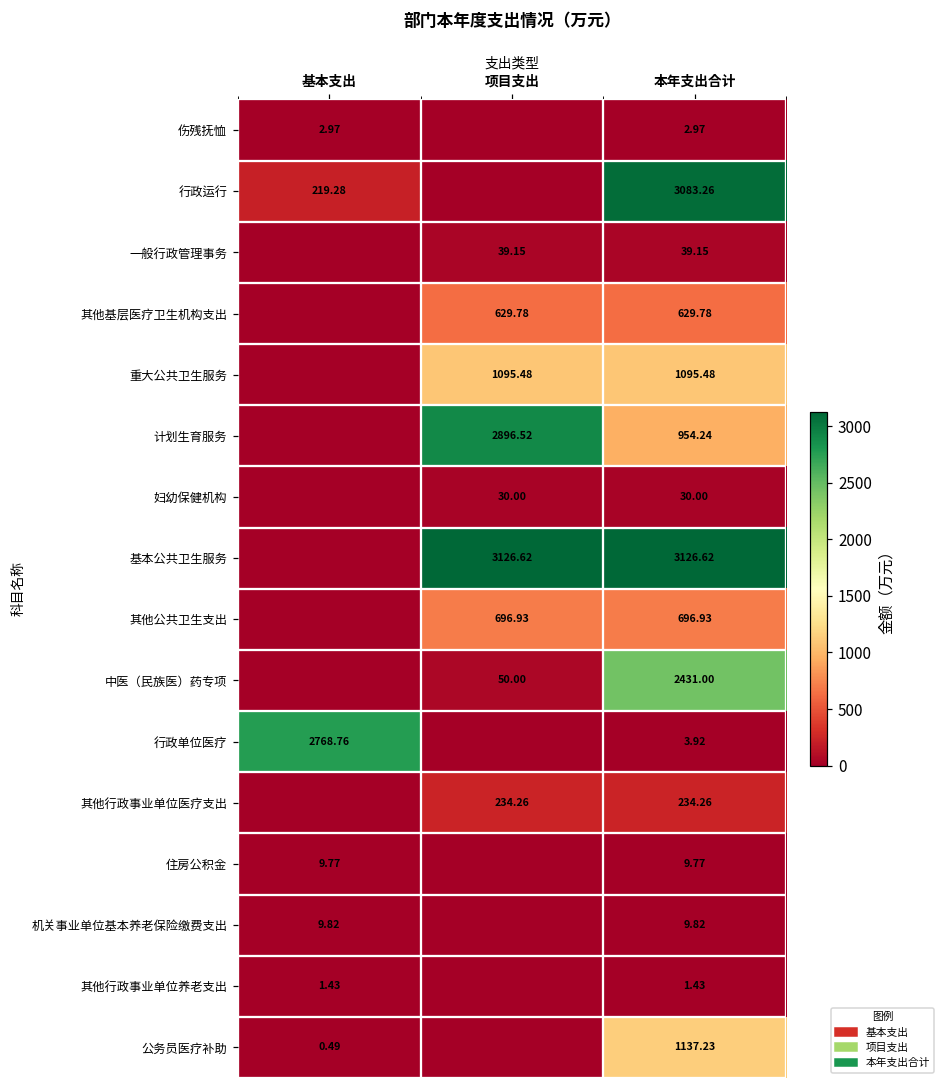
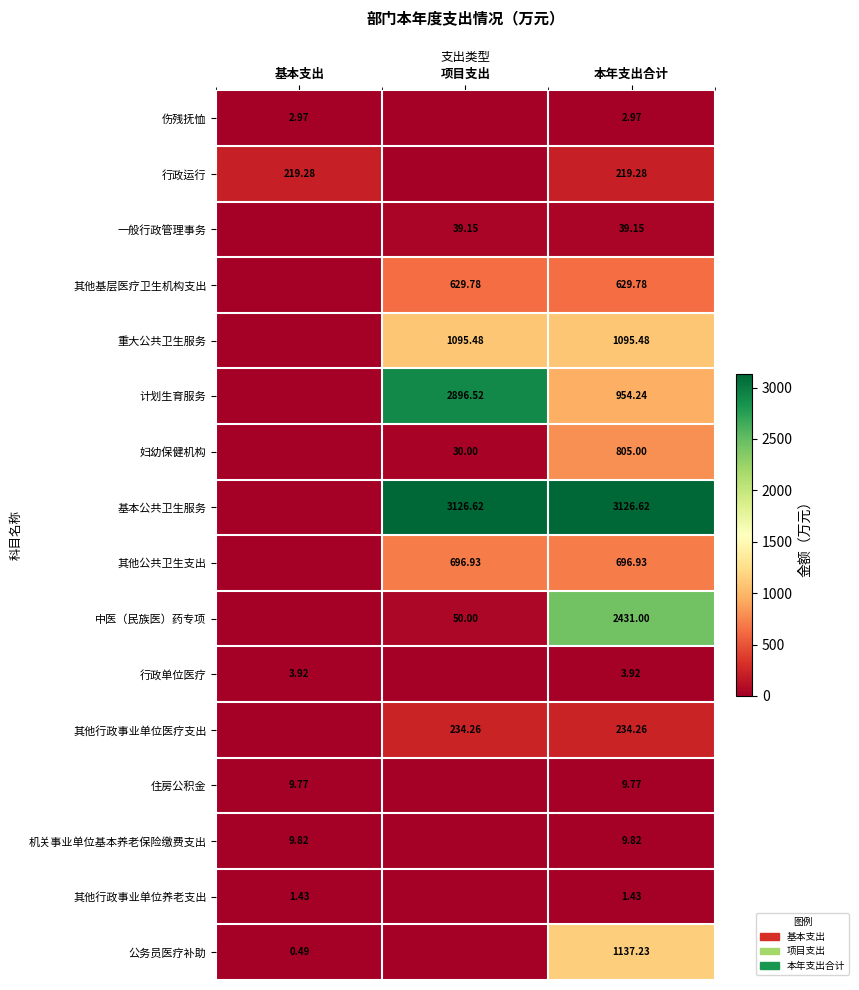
  {
    "伤残抚恤": {
      "基本支出": 2.97,
      "本年支出合计": 2.97
    },
    "行政运行": {
      "基本支出": 219.28,
-     "本年支出合计": 3083.26
+     "本年支出合计": 219.28
    },
    "一般行政管理事务": {
      "项目支出": 39.15,
      "本年支出合计": 39.15
    },
    "其他基层医疗卫生机构支出": {
      "项目支出": 629.78,
      "本年支出合计": 629.78
    },
    "重大公共卫生服务": {
      "项目支出": 1095.48,
      "本年支出合计": 1095.48
    },
    "计划生育服务": {
      "项目支出": 2896.52,
      "本年支出合计": 954.24
    },
    "妇幼保健机构": {
      "项目支出": 30.00,
-     "本年支出合计": 30.00
+     "本年支出合计": 805.00
    },
    "基本公共卫生服务": {
      "项目支出": 3126.62,
      "本年支出合计": 3126.62
    },
    "其他公共卫生支出": {
      "项目支出": 696.93,
      "本年支出合计": 696.93
    },
    "中医（民族医）药专项": {
      "项目支出": 50.00,
      "本年支出合计": 2431.00
    },
    "行政单位医疗": {
-     "基本支出": 2768.76,
+     "基本支出": 3.92,
      "本年支出合计": 3.92
    },
    "其他行政事业单位医疗支出": {
      "项目支出": 234.26,
      "本年支出合计": 234.26
    },
    "住房公积金": {
      "基本支出": 9.77,
      "本年支出合计": 9.77
    },
    "机关事业单位基本养老保险缴费支出": {
      "基本支出": 9.82,
      "本年支出合计": 9.82
    },
    "其他行政事业单位养老支出": {
      "基本支出": 1.43,
      "本年支出合计": 1.43
    },
    "公务员医疗补助": {
      "基本支出": 0.49,
      "本年支出合计": 1137.23
    }
  }
